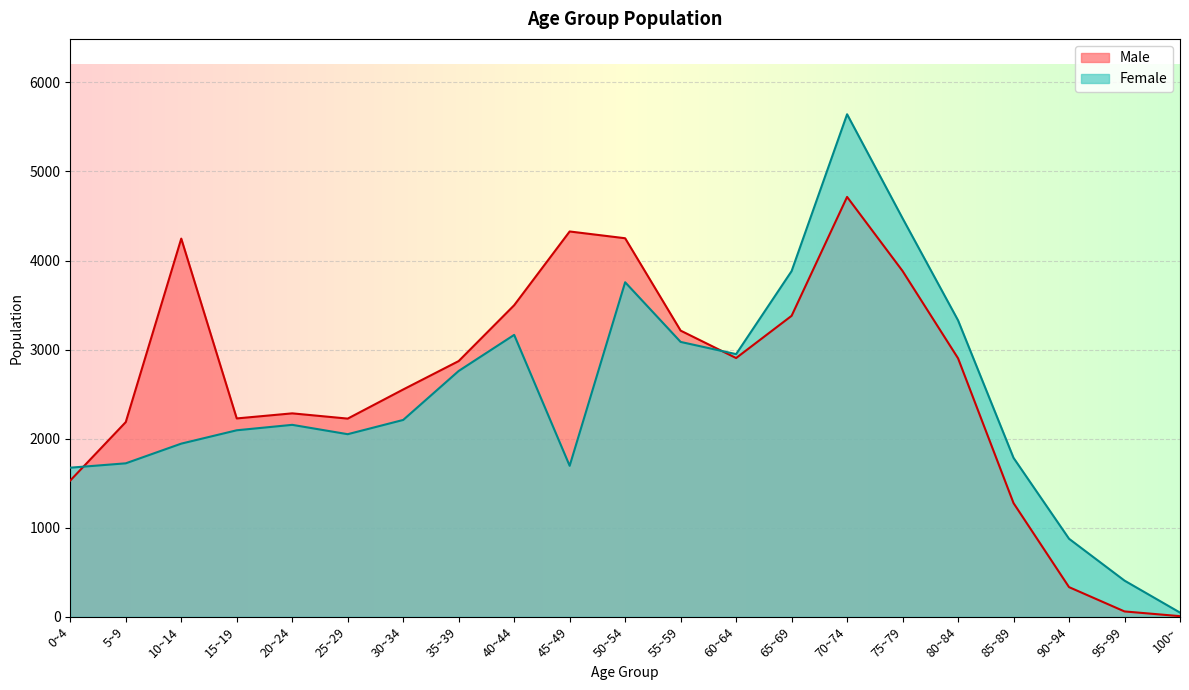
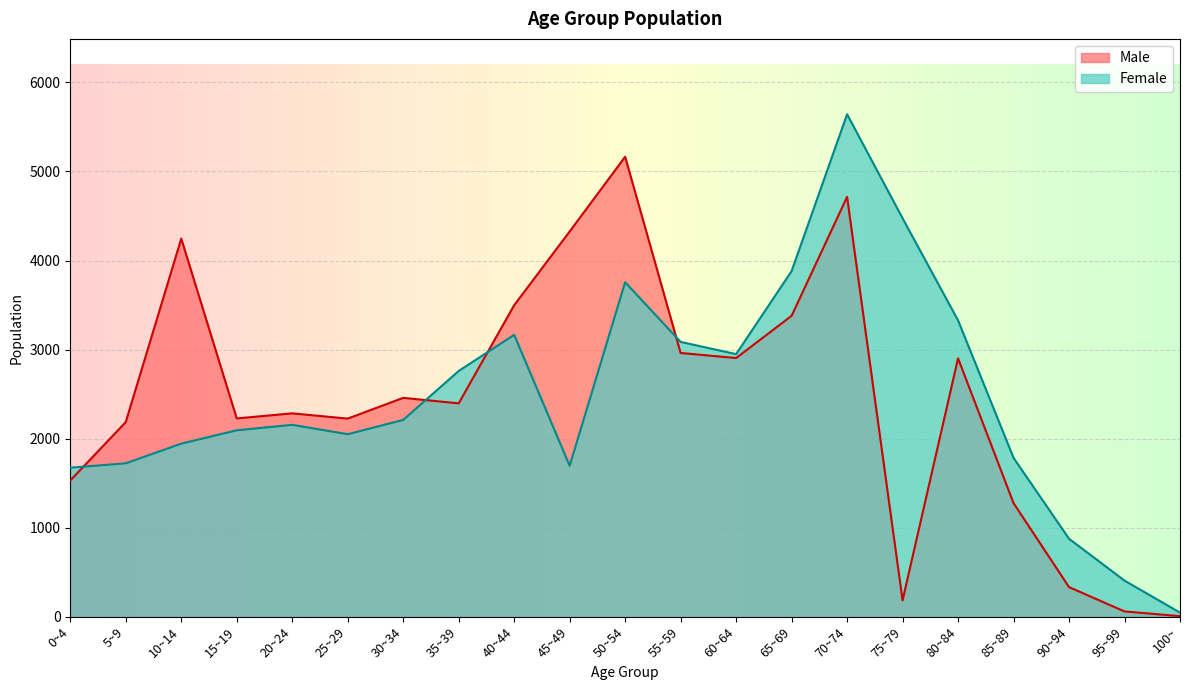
  {
    "Male": {
      "0~4": 1500,
      "5~9": 2200,
      "10~14": 4200,
      "15~19": 2200,
      "20~24": 2300,
      "25~29": 2200,
-     "30~34": 2600,
-     "35~39": 2900,
+     "30~34": 2500,
+     "35~39": 2400,
      "40~44": 3500,
      "45~49": 4300,
-     "50~54": 4300,
-     "55~59": 3200,
+     "50~54": 5200,
+     "55~59": 3000,
      "60~64": 2900,
      "65~69": 3400,
      "70~74": 4700,
-     "75~79": 3900,
+     "75~79": 200,
      "80~84": 2900,
      "85~89": 1300,
      "90~94": 300,
      "95~99": 100,
      "100~": 0
    },
    "Female": {
      "0~4": 1700,
      "5~9": 1700,
      "10~14": 1900,
      "15~19": 2100,
      "20~24": 2200,
      "25~29": 2100,
      "30~34": 2200,
      "35~39": 2800,
      "40~44": 3200,
      "45~49": 1700,
      "50~54": 3800,
      "55~59": 3100,
      "60~64": 2900,
      "65~69": 3900,
      "70~74": 5600,
      "75~79": 4500,
      "80~84": 3300,
      "85~89": 1800,
      "90~94": 900,
      "95~99": 400,
      "100~": 0
    }
  }
